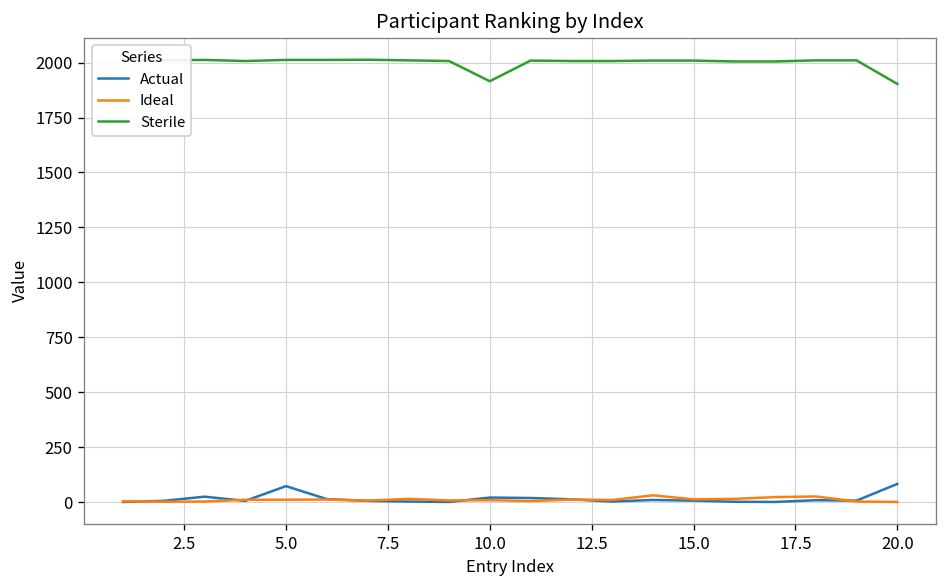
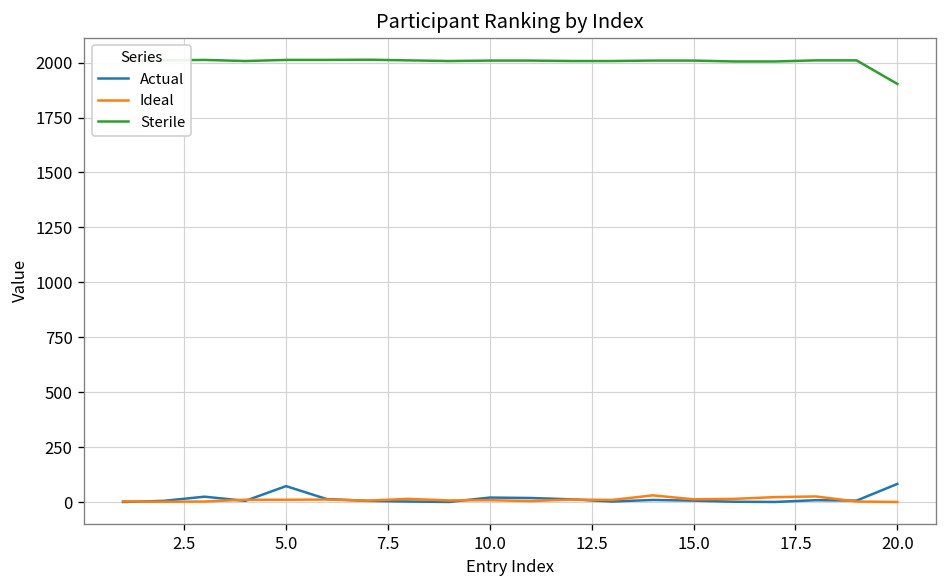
  {
    "Actual": {
      "5.0": 70,
      "20.0": 80
    },
    "Ideal": {
      "5.0": 10,
      "20.0": 0
    },
    "Sterile": {
      "5.0": 2010,
-     "10.0": 1920,
+     "10.0": 2010,
      "15.0": 2010,
      "20.0": 1900
    }
  }
